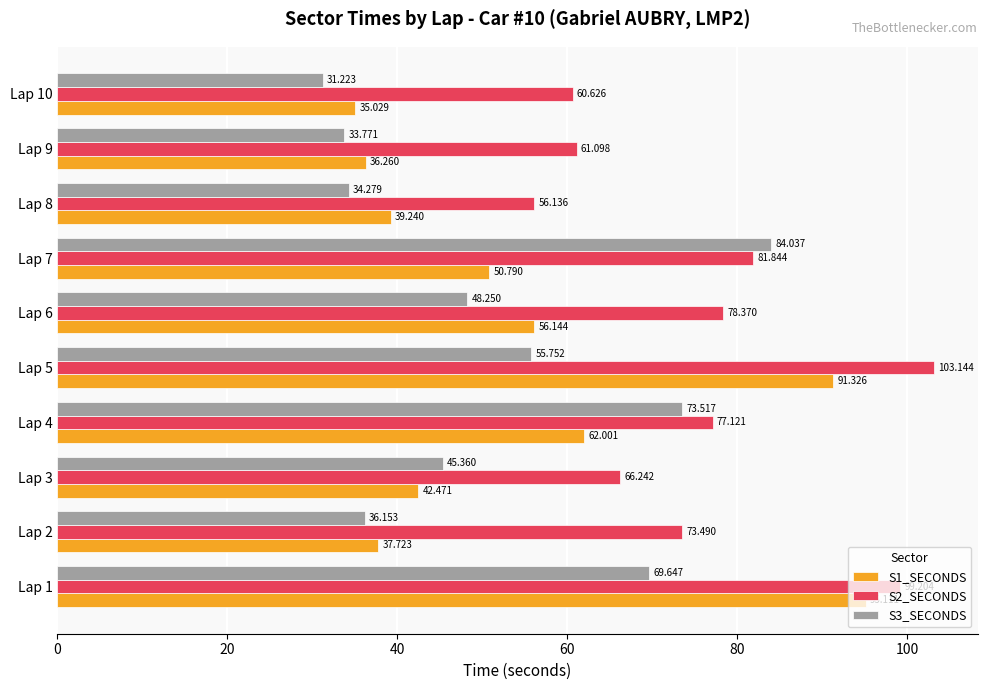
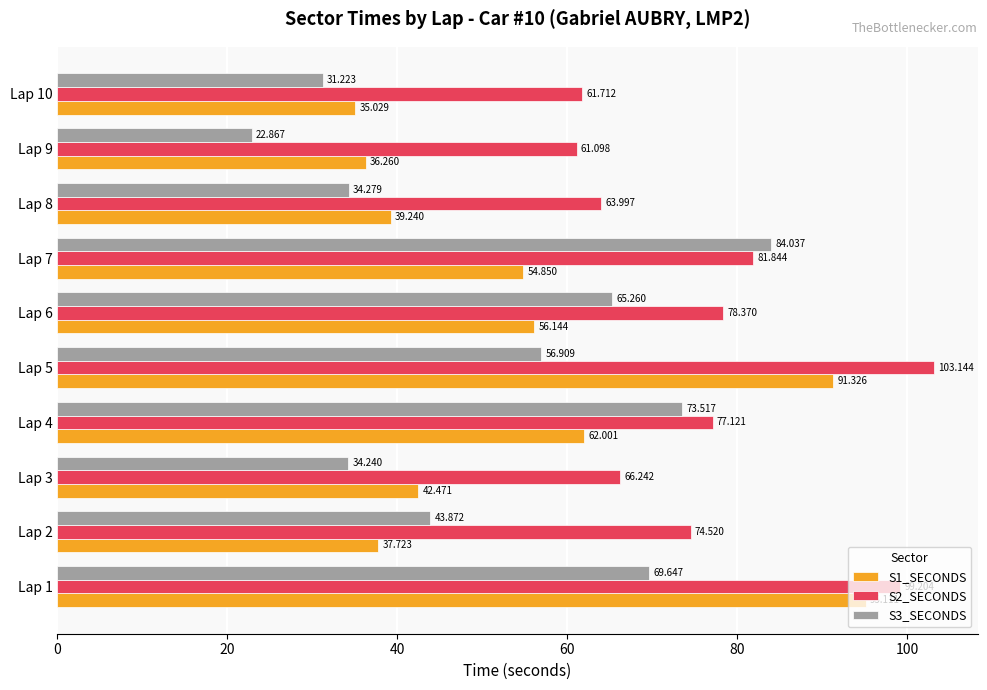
  {
    "S1_SECONDS": {
      "Lap 10": 35.029,
      "Lap 9": 36.260,
      "Lap 8": 39.240,
-     "Lap 7": 50.790,
+     "Lap 7": 54.850,
      "Lap 6": 56.144,
      "Lap 5": 91.326,
      "Lap 4": 62.001,
      "Lap 3": 42.471,
      "Lap 2": 37.723
    },
    "S2_SECONDS": {
-     "Lap 10": 60.626,
+     "Lap 10": 61.712,
      "Lap 9": 61.098,
-     "Lap 8": 56.136,
+     "Lap 8": 63.997,
      "Lap 7": 81.844,
      "Lap 6": 78.370,
      "Lap 5": 103.144,
      "Lap 4": 77.121,
      "Lap 3": 66.242,
-     "Lap 2": 73.490
+     "Lap 2": 74.520
    },
    "S3_SECONDS": {
      "Lap 10": 31.223,
-     "Lap 9": 33.771,
+     "Lap 9": 22.867,
      "Lap 8": 34.279,
      "Lap 7": 84.037,
-     "Lap 6": 48.250,
-     "Lap 5": 55.752,
+     "Lap 6": 65.260,
+     "Lap 5": 56.909,
      "Lap 4": 73.517,
-     "Lap 3": 45.360,
-     "Lap 2": 36.153,
+     "Lap 3": 34.240,
+     "Lap 2": 43.872,
      "Lap 1": 69.647
    }
  }
